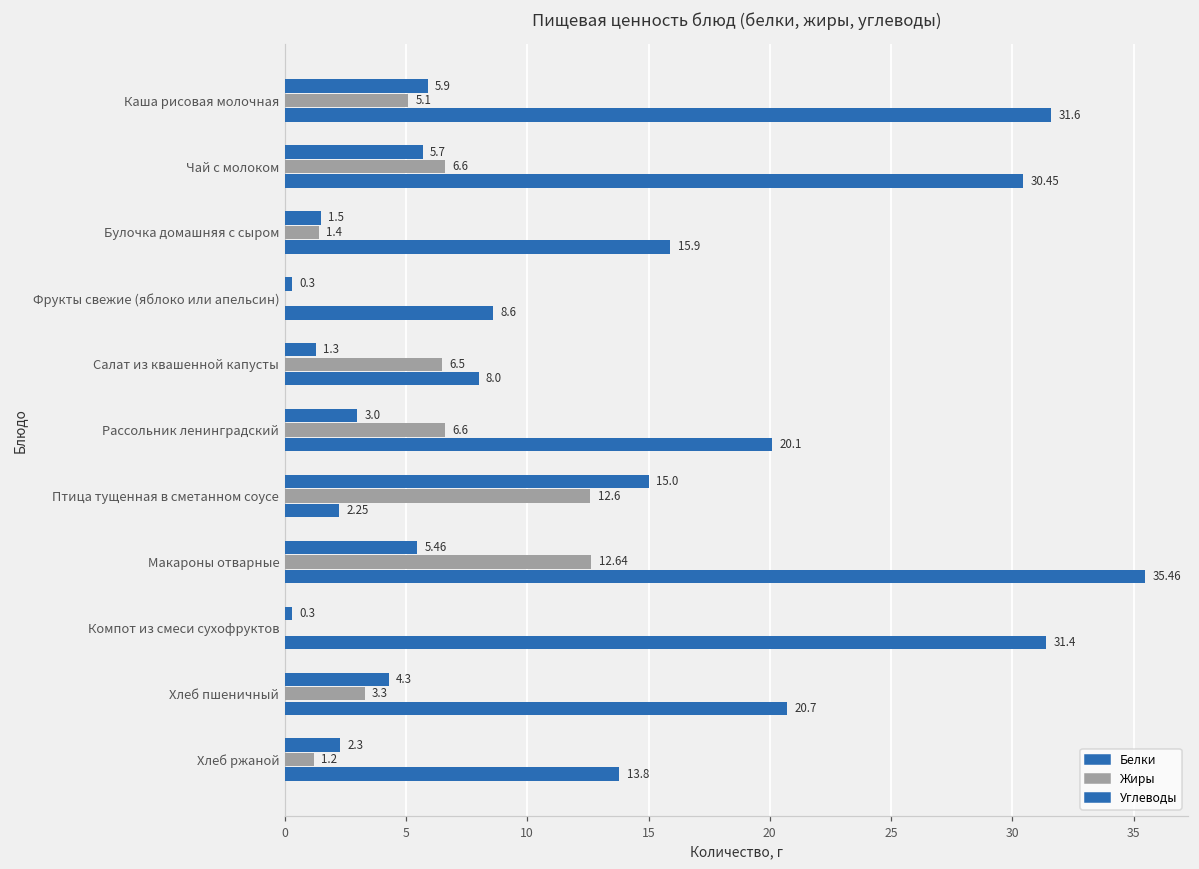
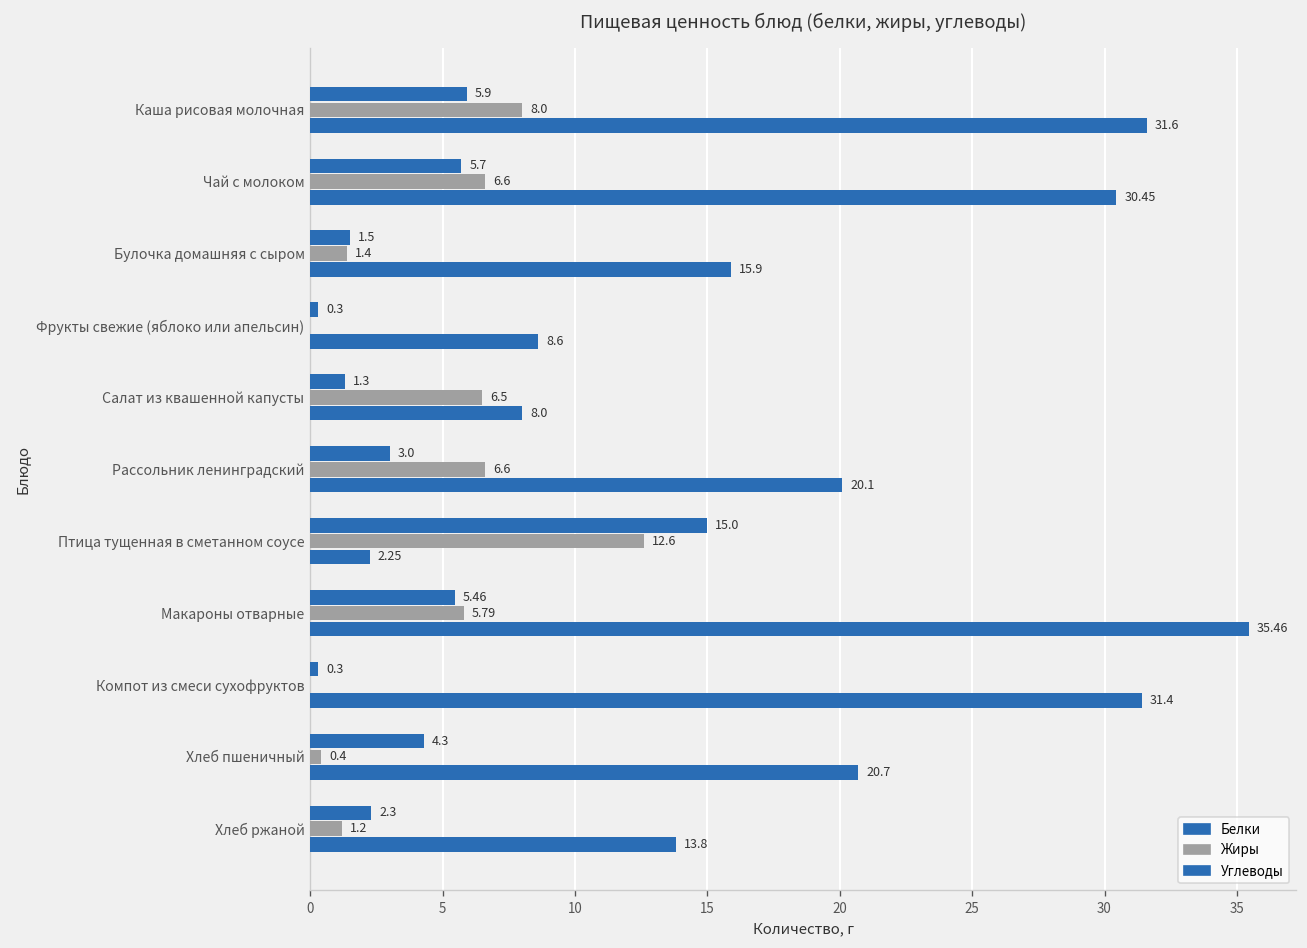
  {
    "Жиры": {
-     "Каша рисовая молочная": 5.1,
+     "Каша рисовая молочная": 8.0,
      "Чай с молоком": 6.6,
      "Булочка домашняя с сыром": 1.4,
      "Салат из квашенной капусты": 6.5,
      "Рассольник ленинградский": 6.6,
      "Птица тущенная в сметанном соусе": 12.6,
-     "Макароны отварные": 12.64,
-     "Хлеб пшеничный": 3.3,
+     "Макароны отварные": 5.79,
+     "Хлеб пшеничный": 0.4,
      "Хлеб ржаной": 1.2
    }
  }
